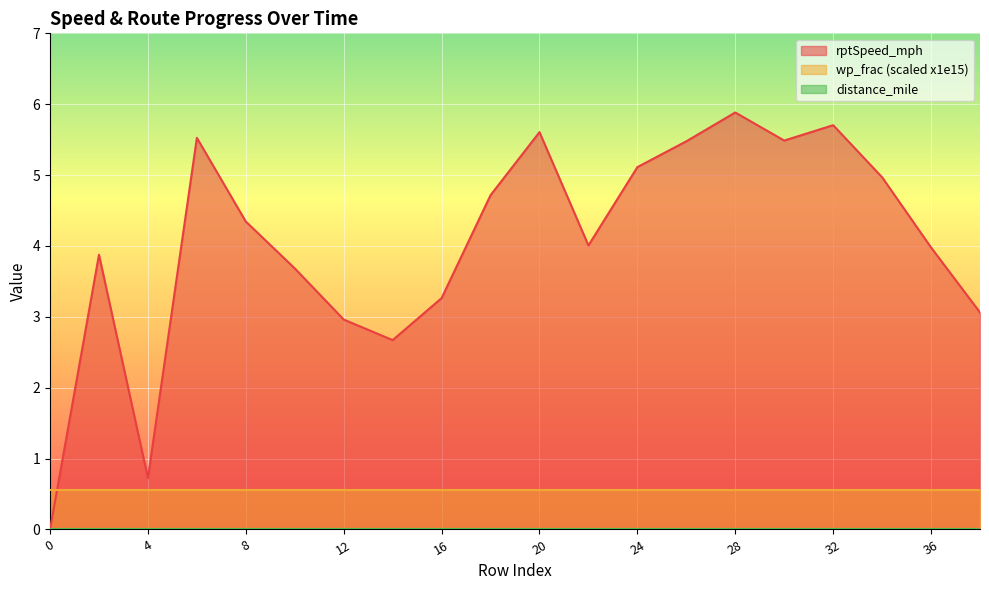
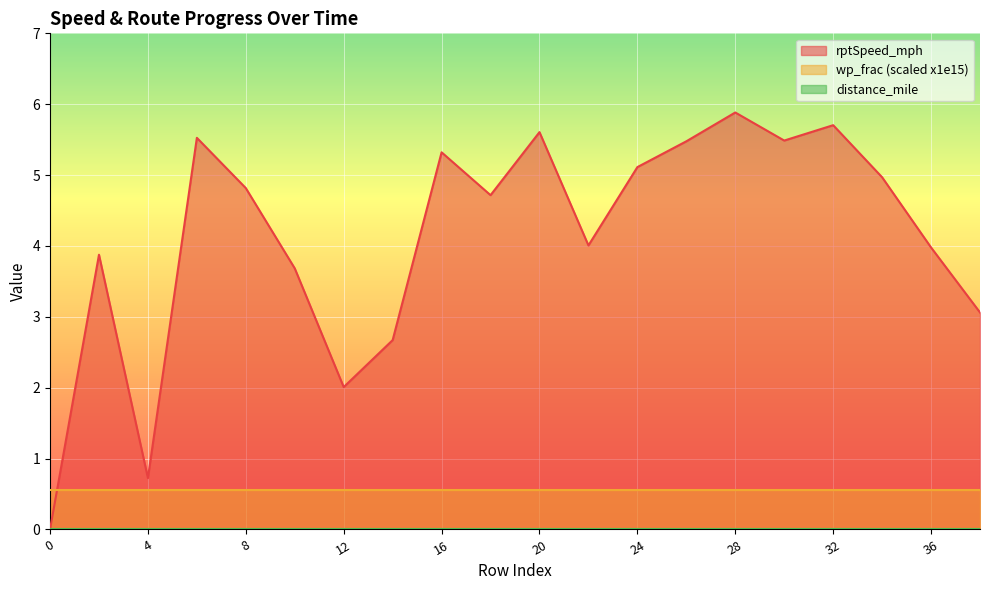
  {
    "rptSpeed_mph": {
      "4": 0.7,
-     "8": 4.3,
-     "12": 3.0,
-     "16": 3.3,
+     "8": 4.8,
+     "12": 2.0,
+     "16": 5.3,
      "20": 5.6,
      "24": 5.1,
      "28": 5.9,
      "32": 5.7,
      "36": 4.0
    },
    "wp_frac (scaled x1e15)": {
      "0": 0.6,
      "4": 0.6,
      "8": 0.6,
      "12": 0.6,
      "16": 0.6,
      "20": 0.6,
      "24": 0.6,
      "28": 0.6,
      "32": 0.6,
      "36": 0.6
    },
    "distance_mile": {
      "4": 0.0,
      "8": 0.0,
      "12": 0.0,
      "16": 0.0,
      "20": 0.0,
      "24": 0.0,
      "28": 0.0,
      "32": 0.0,
      "36": 0.0
    }
  }
